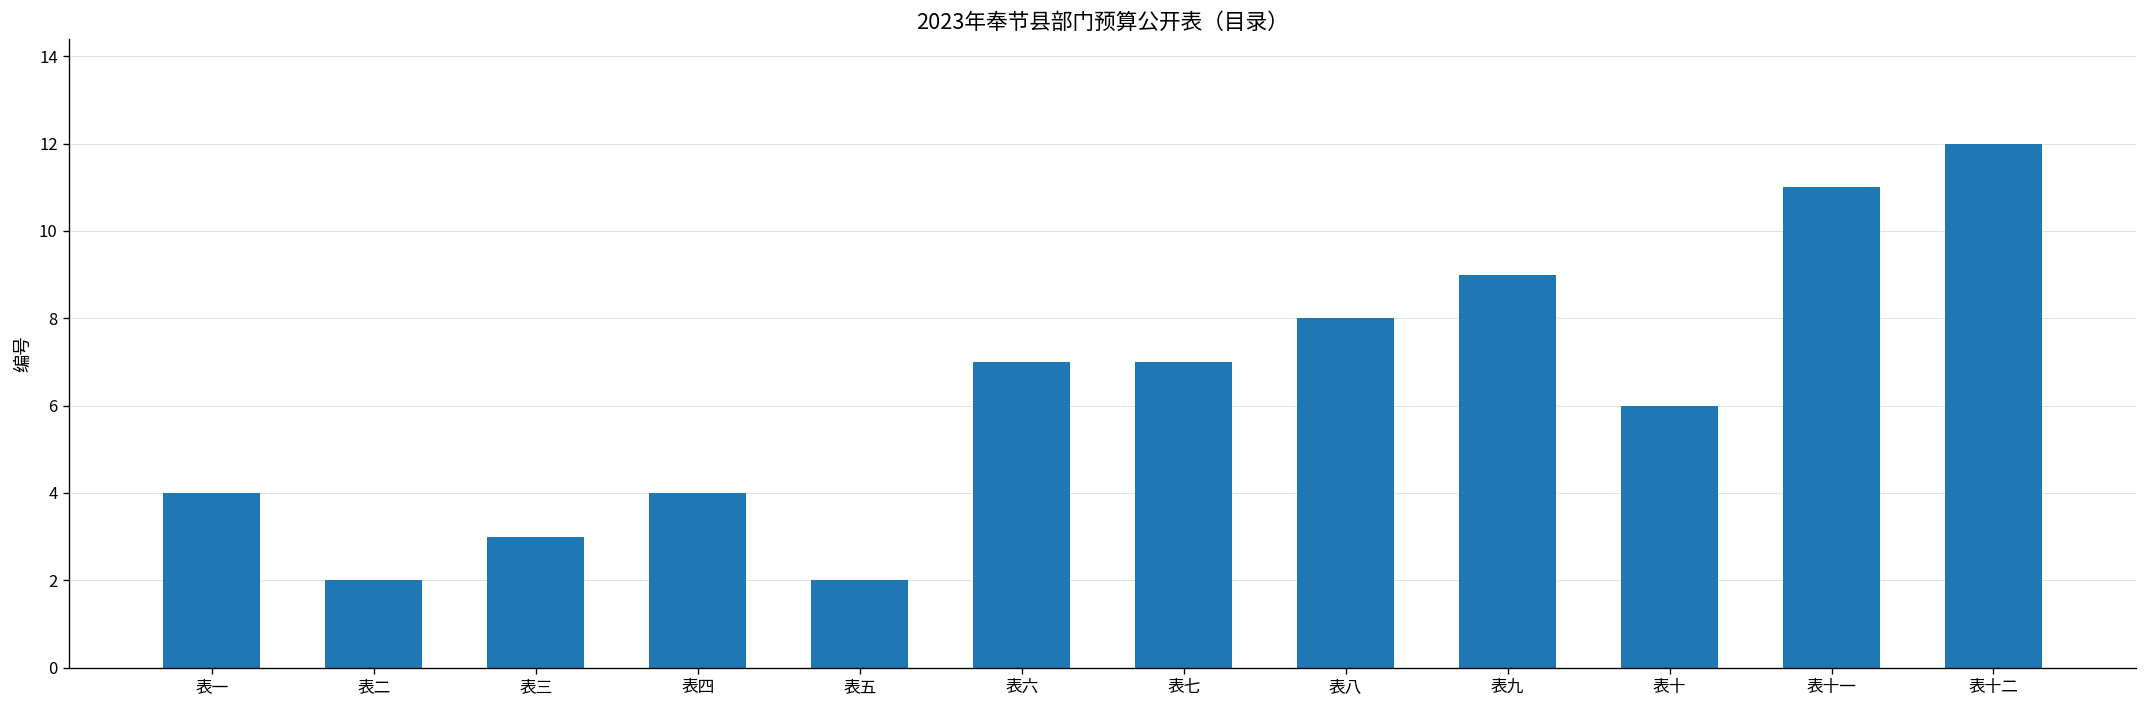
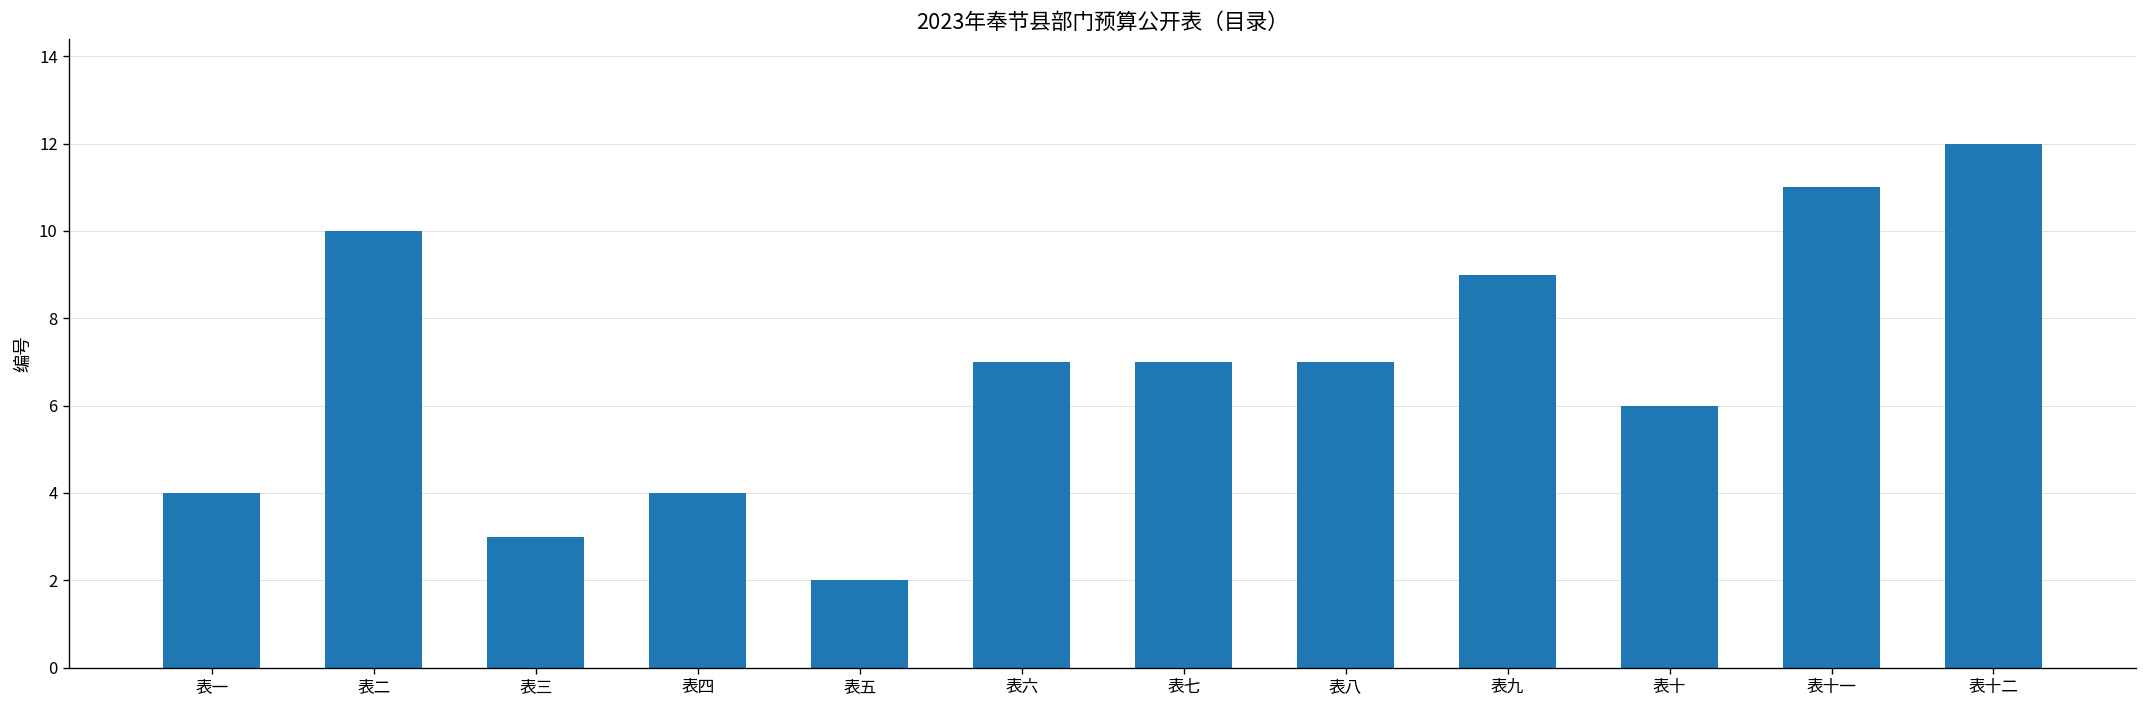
  {
    "表一": 4,
-   "表二": 2,
+   "表二": 10,
    "表三": 3,
    "表四": 4,
    "表五": 2,
    "表六": 7,
    "表七": 7,
-   "表八": 8,
+   "表八": 7,
    "表九": 9,
    "表十": 6,
    "表十一": 11,
    "表十二": 12
  }
